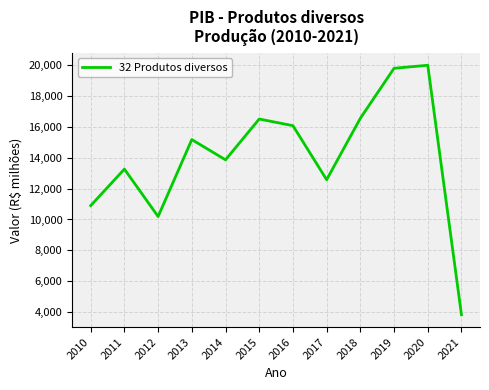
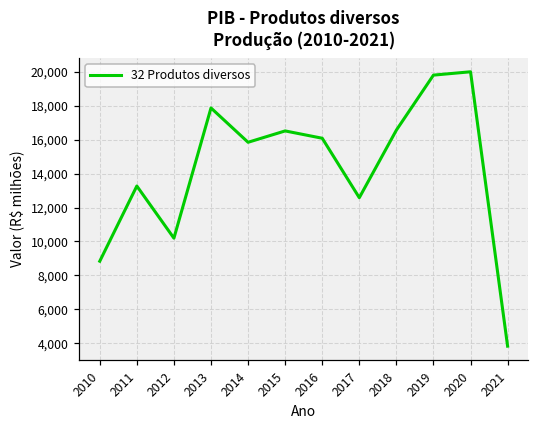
  {
-   "2010": "10,900",
+   "2010": "8,800",
    "2011": "13,300",
    "2012": "10,200",
-   "2013": "15,200",
-   "2014": "13,900",
+   "2013": "17,900",
+   "2014": "15,800",
    "2015": "16,500",
    "2016": "16,100",
    "2017": "12,600",
    "2018": "16,600",
    "2019": "19,800",
    "2020": "20,000",
    "2021": "3,800"
  }
